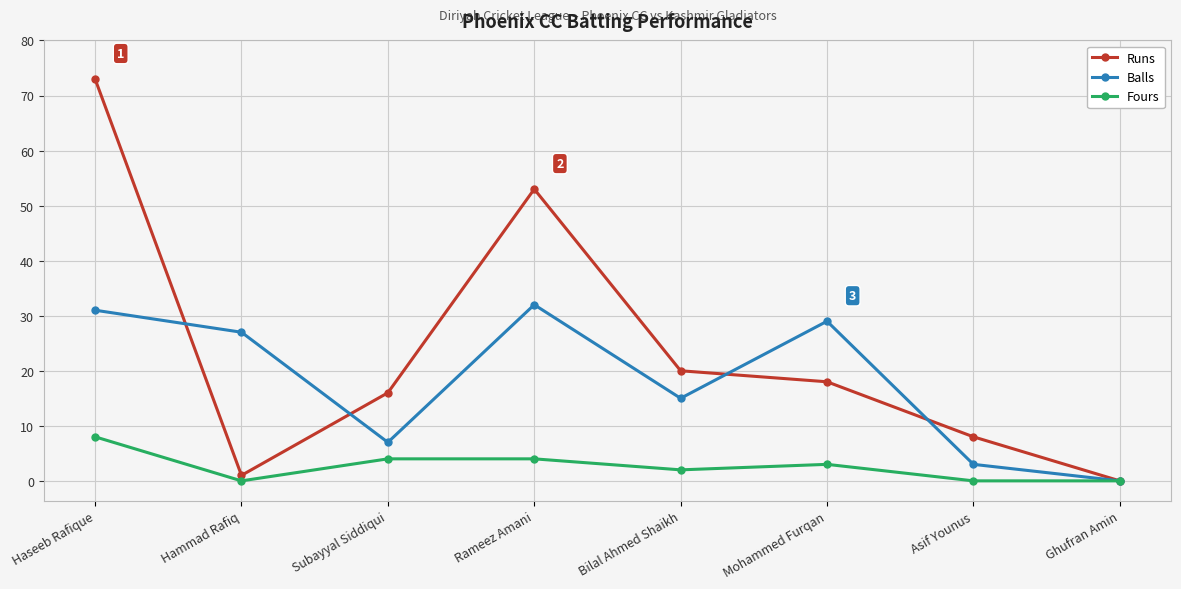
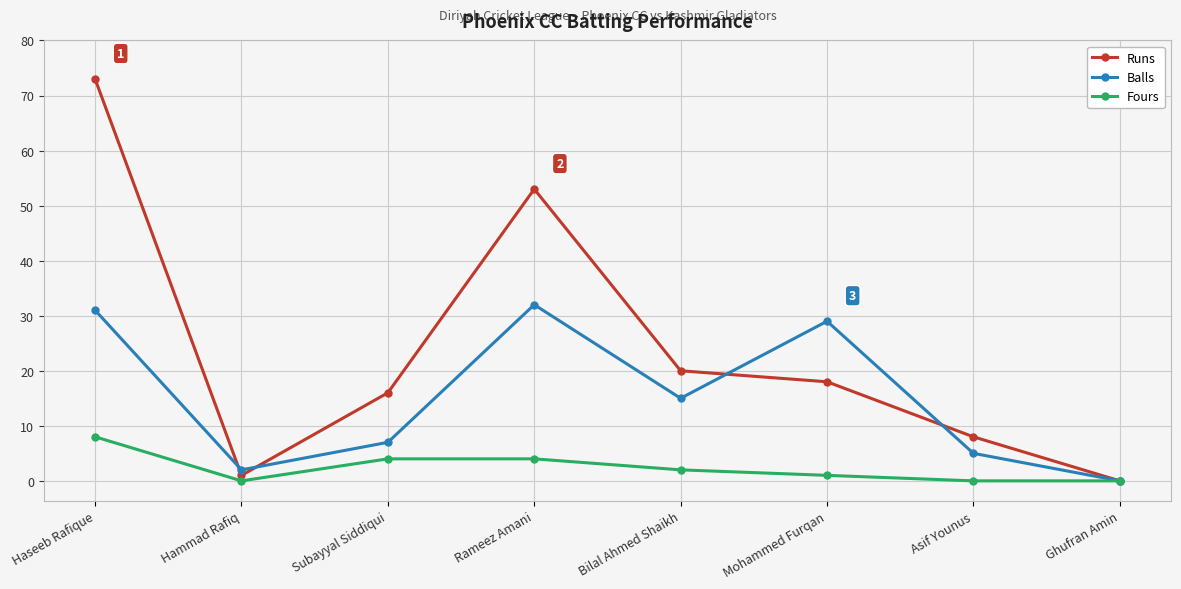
  {
    "Runs": {
      "Haseeb Rafique": 73,
      "Hammad Rafiq": 1,
      "Subayyal Siddiqui": 16,
      "Rameez Amani": 53,
      "Bilal Ahmed Shaikh": 20,
      "Mohammed Furqan": 18,
      "Asif Younus": 8
    },
    "Balls": {
      "Haseeb Rafique": 31,
-     "Hammad Rafiq": 27,
+     "Hammad Rafiq": 2,
      "Subayyal Siddiqui": 7,
      "Rameez Amani": 32,
      "Bilal Ahmed Shaikh": 15,
      "Mohammed Furqan": 29,
-     "Asif Younus": 3
+     "Asif Younus": 5
    },
    "Fours": {
      "Haseeb Rafique": 8,
      "Hammad Rafiq": 0,
      "Subayyal Siddiqui": 4,
      "Rameez Amani": 4,
      "Bilal Ahmed Shaikh": 2,
-     "Mohammed Furqan": 3,
+     "Mohammed Furqan": 1,
      "Asif Younus": 0
    }
  }
